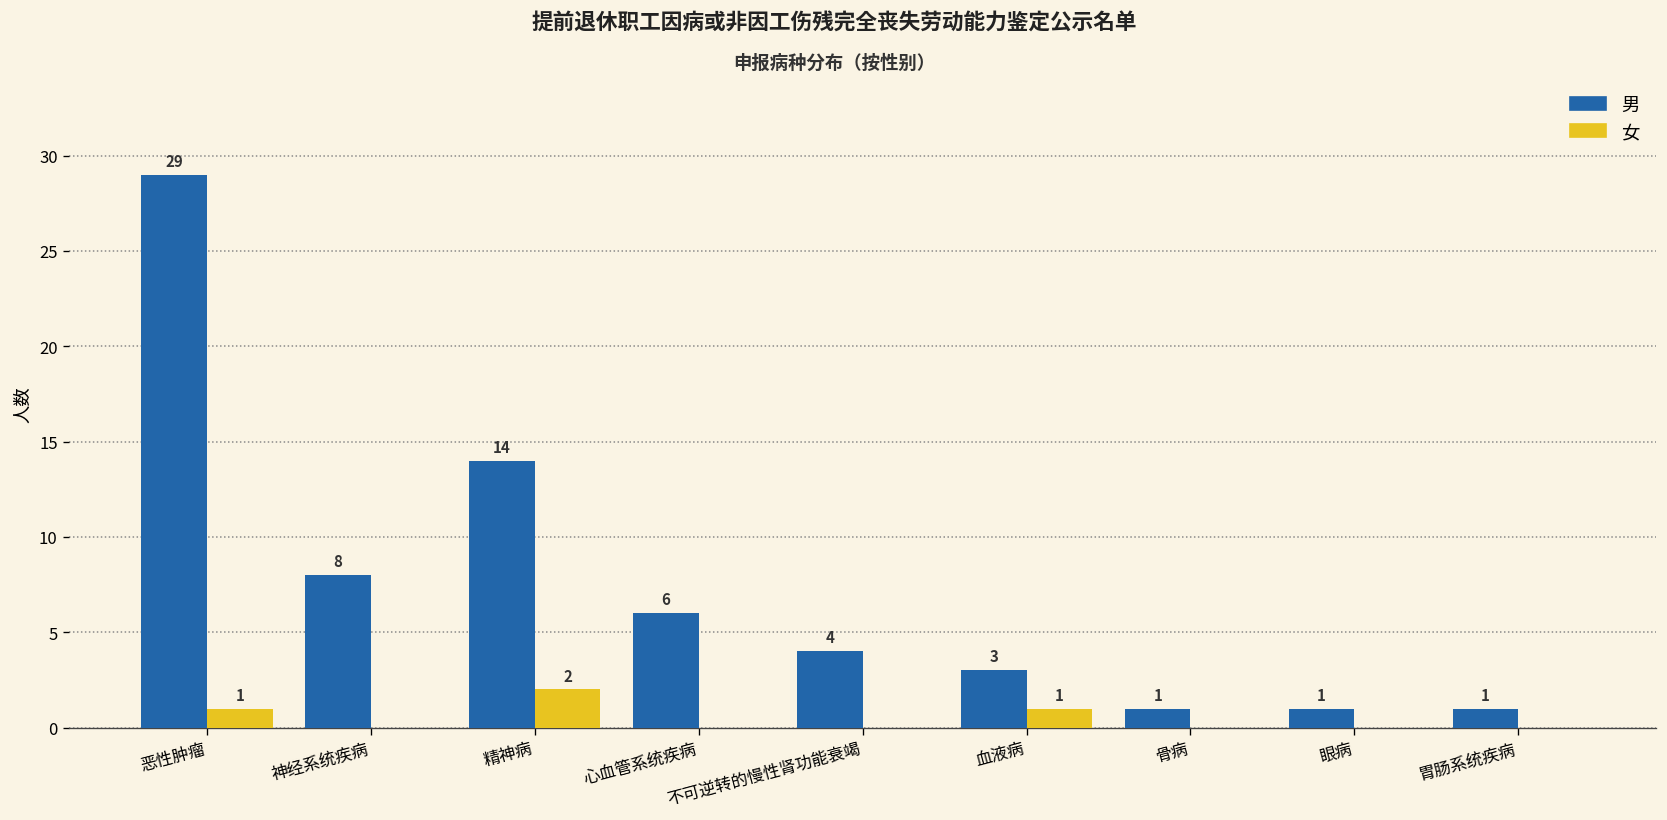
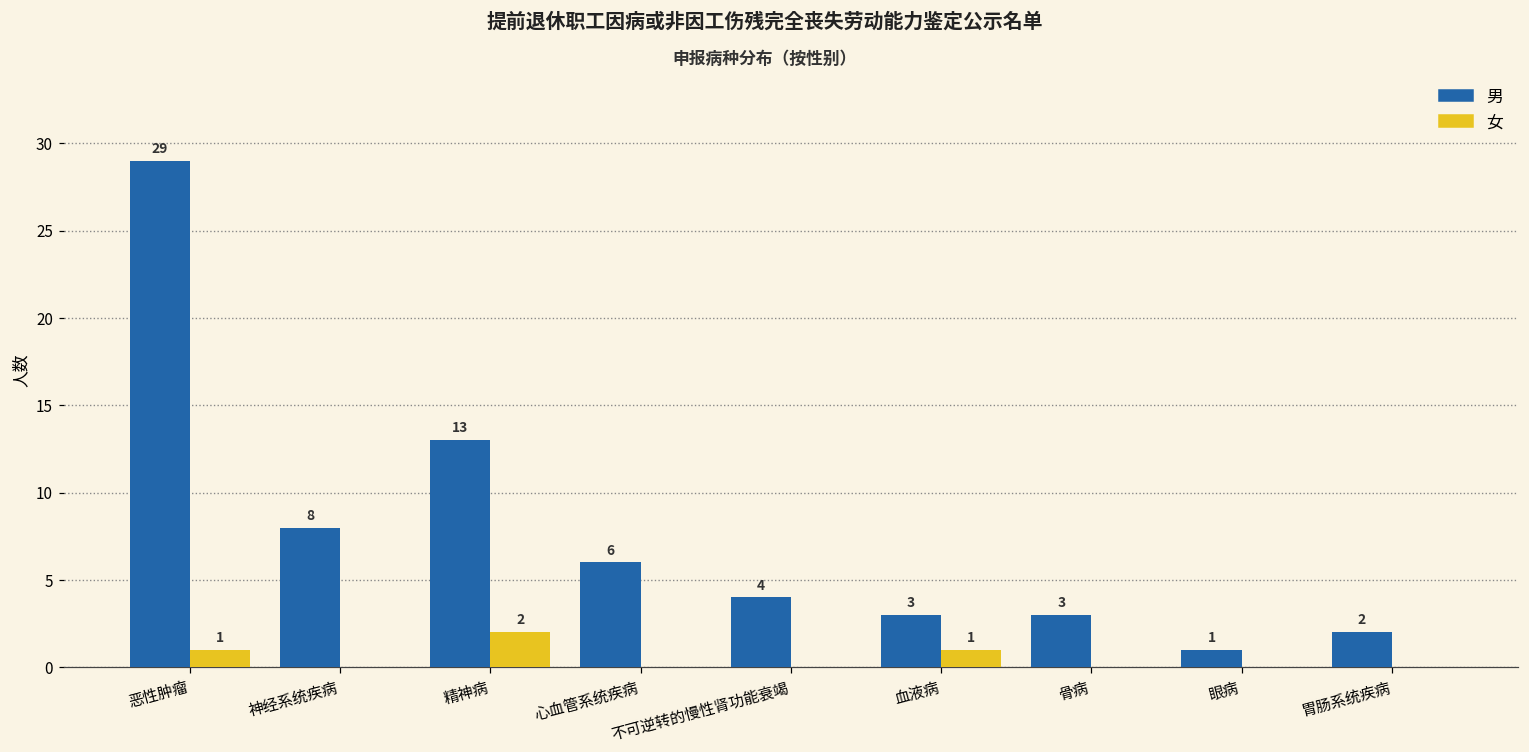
  {
    "男": {
      "恶性肿瘤": 29,
      "神经系统疾病": 8,
-     "精神病": 14,
+     "精神病": 13,
      "心血管系统疾病": 6,
      "不可逆转的慢性肾功能衰竭": 4,
      "血液病": 3,
-     "骨病": 1,
+     "骨病": 3,
      "眼病": 1,
-     "胃肠系统疾病": 1
+     "胃肠系统疾病": 2
    },
    "女": {
      "恶性肿瘤": 1,
      "精神病": 2,
      "血液病": 1
    }
  }
